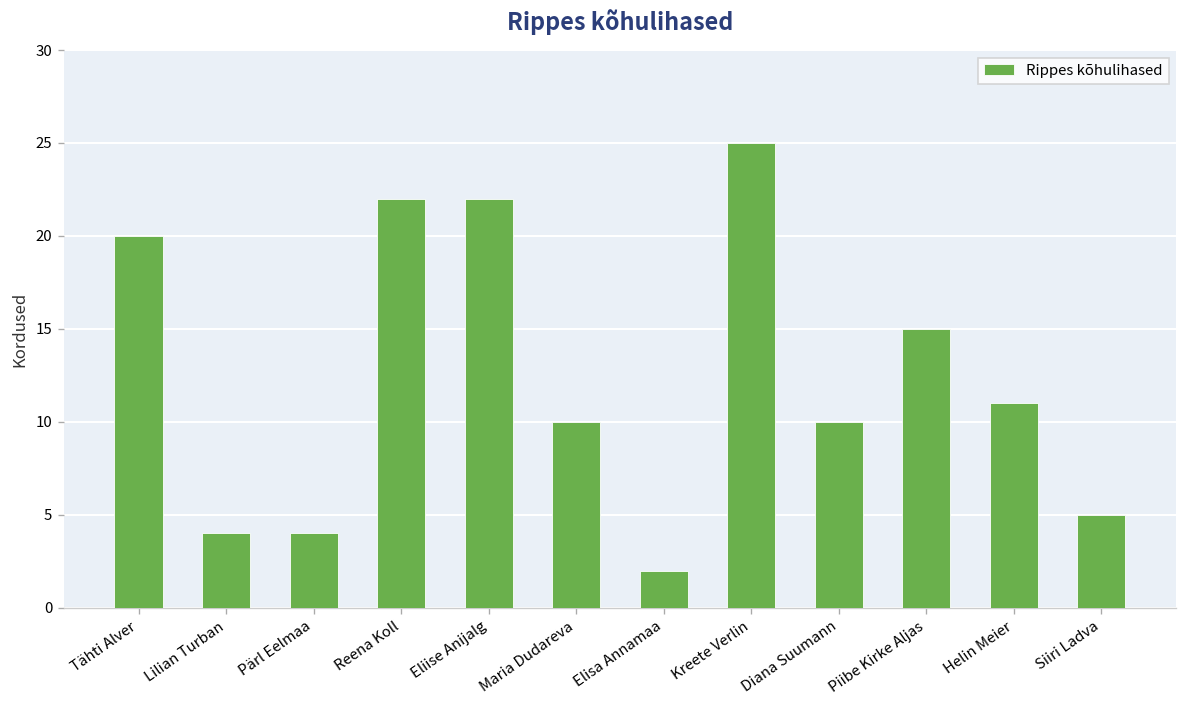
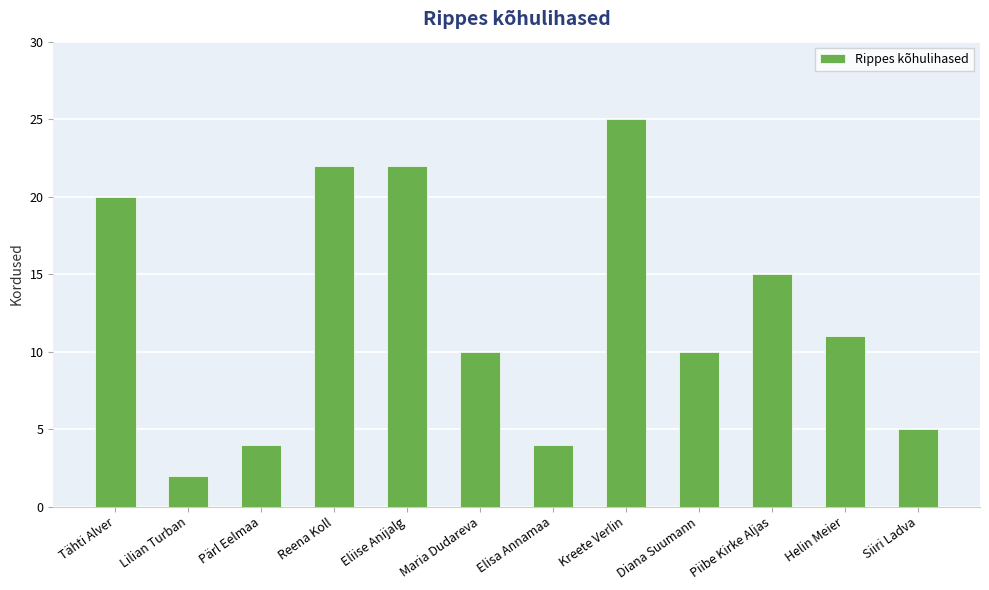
  {
    "Tähti Alver": 20,
-   "Lilian Turban": 4,
+   "Lilian Turban": 2,
    "Pärl Eelmaa": 4,
    "Reena Koll": 22,
    "Eliise Anijalg": 22,
    "Maria Dudareva": 10,
-   "Elisa Annamaa": 2,
+   "Elisa Annamaa": 4,
    "Kreete Verlin": 25,
    "Diana Suumann": 10,
    "Piibe Kirke Aljas": 15,
    "Helin Meier": 11,
    "Siiri Ladva": 5
  }
